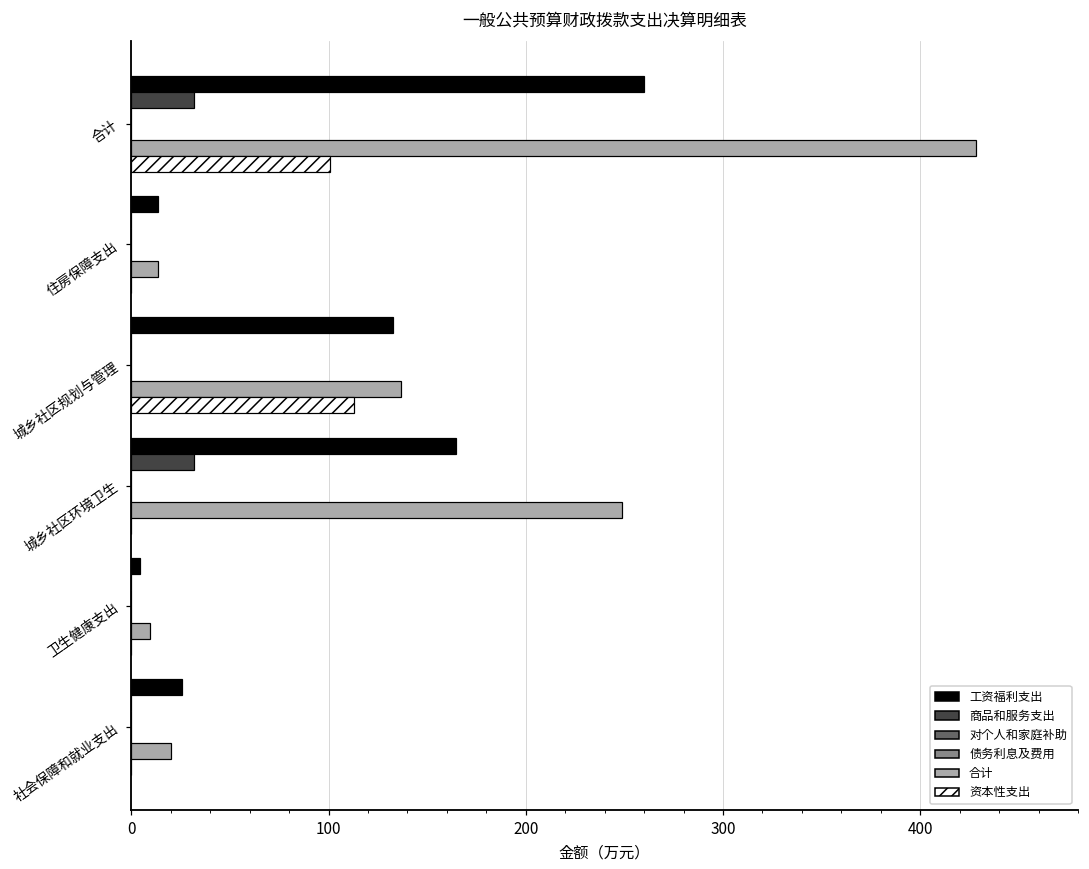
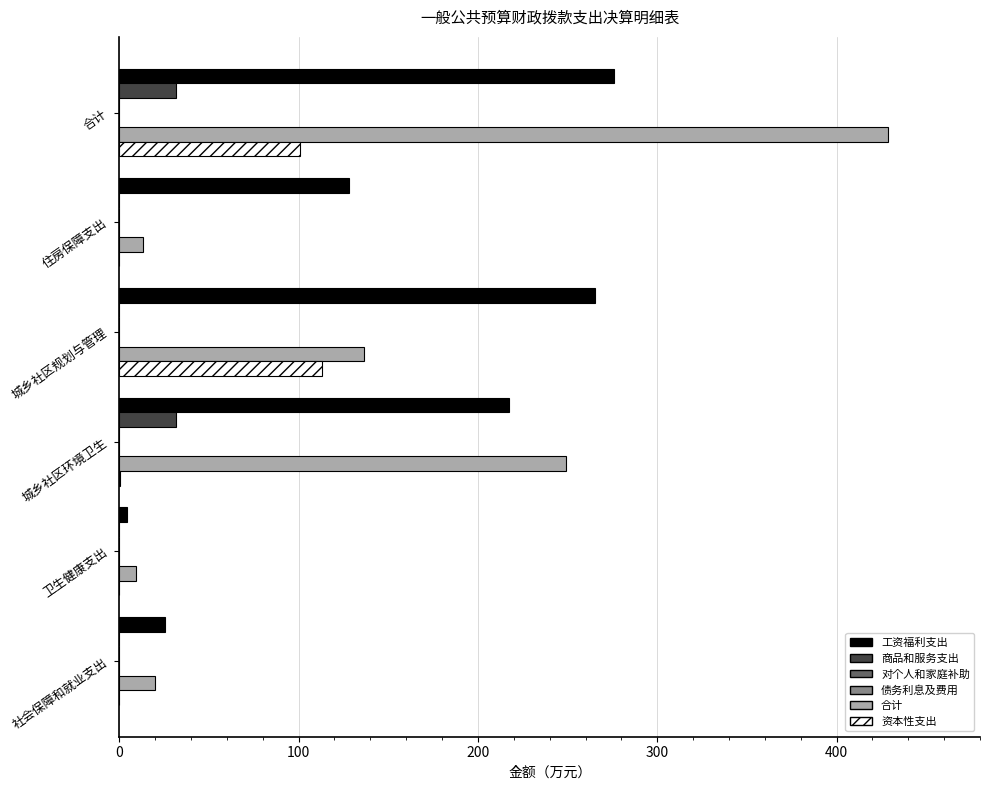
  {
    "工资福利支出": {
-     "合计": 260,
-     "住房保障支出": 13,
-     "城乡社区规划与管理": 133,
-     "城乡社区环境卫生": 165,
+     "合计": 276,
+     "住房保障支出": 128,
+     "城乡社区规划与管理": 265,
+     "城乡社区环境卫生": 217,
      "卫生健康支出": 5,
      "社会保障和就业支出": 26
    },
    "资本性支出": {
      "合计": 101,
      "住房保障支出": 0,
      "城乡社区规划与管理": 113,
      "卫生健康支出": 0,
      "社会保障和就业支出": 0
    }
  }
